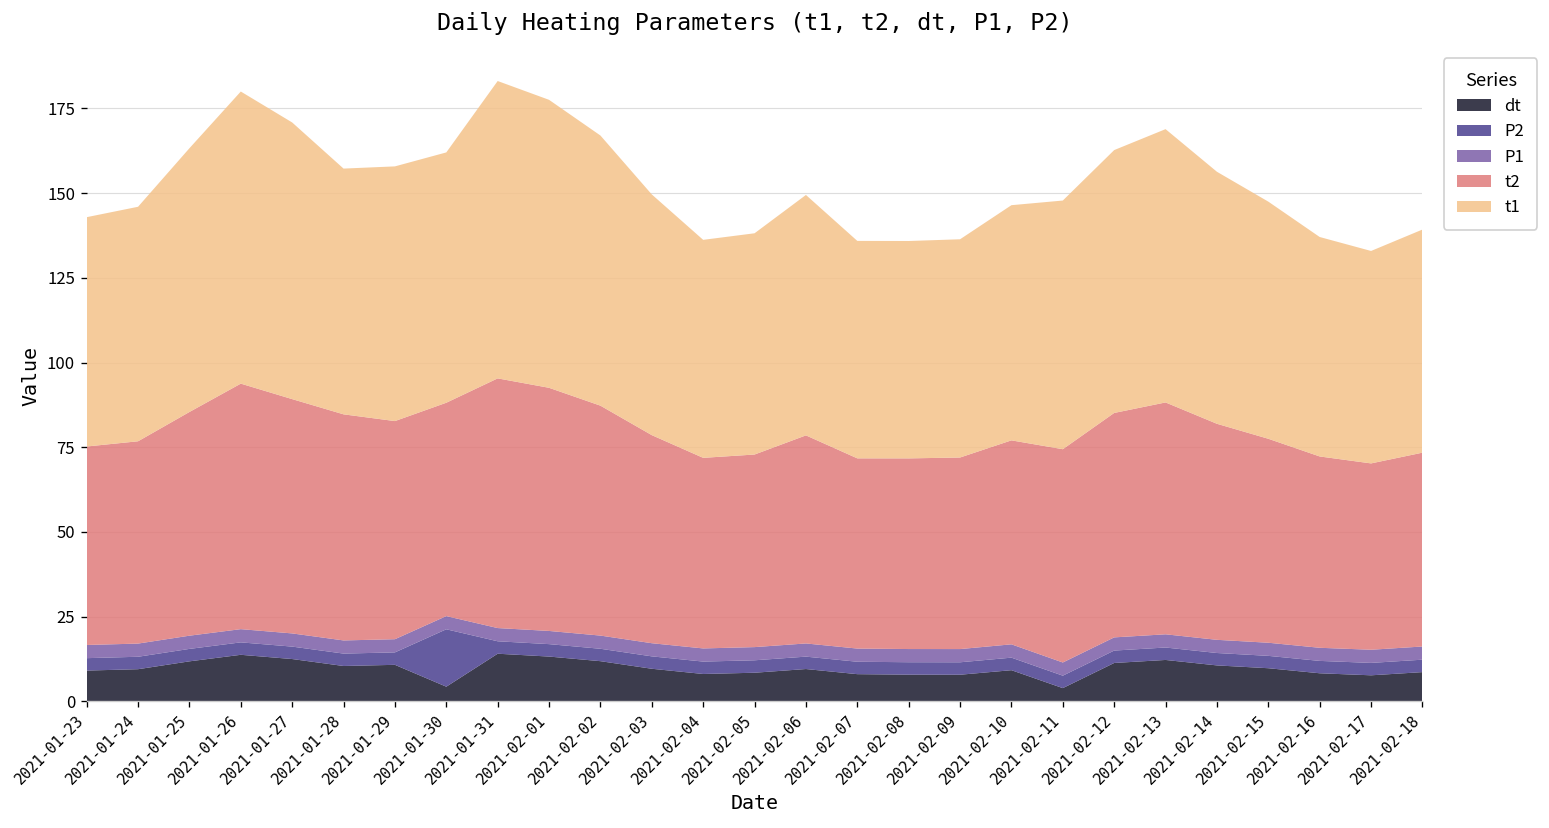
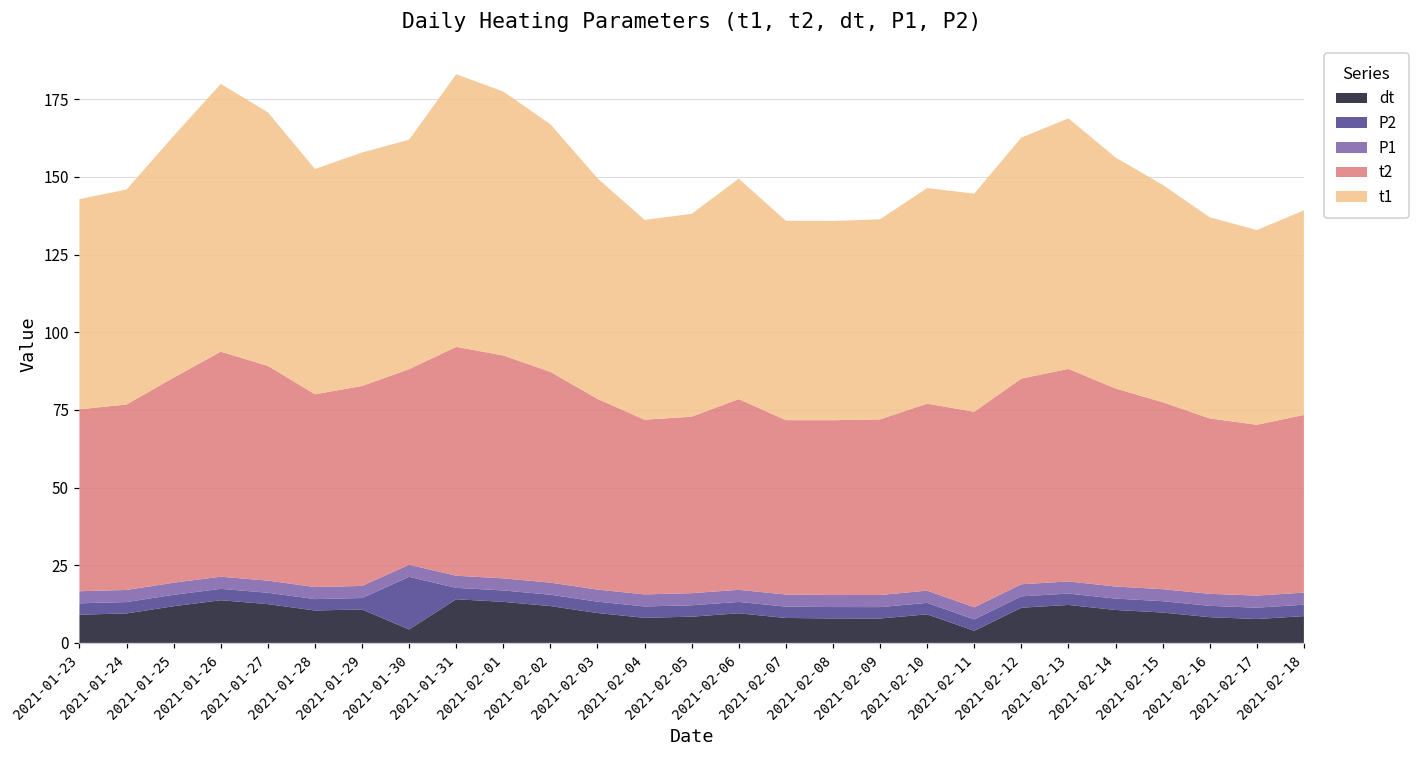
  {
    "dt": {
      "2021-01-23": 9,
      "2021-01-24": 10,
      "2021-01-25": 12,
      "2021-01-26": 14,
      "2021-01-27": 13,
      "2021-01-28": 10,
      "2021-01-29": 11,
      "2021-01-30": 4,
      "2021-01-31": 14,
      "2021-02-01": 13,
      "2021-02-02": 12,
      "2021-02-03": 10,
      "2021-02-04": 8,
      "2021-02-05": 8,
      "2021-02-06": 10,
      "2021-02-07": 8,
      "2021-02-08": 8,
      "2021-02-09": 8,
      "2021-02-10": 9,
      "2021-02-11": 4,
      "2021-02-12": 11,
      "2021-02-13": 12,
      "2021-02-14": 11,
      "2021-02-15": 10,
      "2021-02-16": 8,
      "2021-02-17": 8,
      "2021-02-18": 9
    },
    "P2": {
      "2021-01-23": 4,
      "2021-01-24": 4,
      "2021-01-25": 4,
      "2021-01-26": 4,
      "2021-01-27": 4,
      "2021-01-28": 4,
      "2021-01-29": 4,
      "2021-01-30": 17,
      "2021-01-31": 4,
      "2021-02-01": 4,
      "2021-02-02": 4,
      "2021-02-03": 4,
      "2021-02-04": 4,
      "2021-02-05": 4,
      "2021-02-06": 4,
      "2021-02-07": 4,
      "2021-02-08": 4,
      "2021-02-09": 4,
      "2021-02-10": 4,
      "2021-02-11": 4,
      "2021-02-12": 4,
      "2021-02-13": 4,
      "2021-02-14": 4,
      "2021-02-15": 4,
      "2021-02-16": 4,
      "2021-02-17": 4,
      "2021-02-18": 4
    },
    "P1": {
      "2021-01-23": 4,
      "2021-01-24": 4,
      "2021-01-25": 4,
      "2021-01-26": 4,
      "2021-01-27": 4,
      "2021-01-28": 4,
      "2021-01-29": 4,
      "2021-01-30": 4,
      "2021-01-31": 4,
      "2021-02-01": 4,
      "2021-02-02": 4,
      "2021-02-03": 4,
      "2021-02-04": 4,
      "2021-02-05": 4,
      "2021-02-06": 4,
      "2021-02-07": 4,
      "2021-02-08": 4,
      "2021-02-09": 4,
      "2021-02-10": 4,
      "2021-02-11": 4,
      "2021-02-12": 4,
      "2021-02-13": 4,
      "2021-02-14": 4,
      "2021-02-15": 4,
      "2021-02-16": 4,
      "2021-02-17": 4,
      "2021-02-18": 4
    },
    "t2": {
      "2021-01-23": 59,
      "2021-01-24": 60,
      "2021-01-25": 66,
      "2021-01-26": 72,
      "2021-01-27": 69,
-     "2021-01-28": 67,
+     "2021-01-28": 62,
      "2021-01-29": 64,
      "2021-01-30": 63,
      "2021-01-31": 74,
      "2021-02-01": 72,
      "2021-02-02": 68,
      "2021-02-03": 61,
      "2021-02-04": 56,
      "2021-02-05": 57,
      "2021-02-06": 61,
      "2021-02-07": 56,
      "2021-02-08": 56,
      "2021-02-09": 57,
      "2021-02-10": 60,
      "2021-02-11": 63,
      "2021-02-12": 66,
      "2021-02-13": 68,
      "2021-02-14": 64,
      "2021-02-15": 60,
      "2021-02-16": 56,
      "2021-02-17": 55,
      "2021-02-18": 57
    },
    "t1": {
      "2021-01-23": 68,
      "2021-01-24": 69,
      "2021-01-25": 78,
      "2021-01-26": 86,
      "2021-01-27": 82,
      "2021-01-28": 73,
      "2021-01-29": 75,
      "2021-01-30": 74,
      "2021-01-31": 88,
      "2021-02-01": 85,
      "2021-02-02": 80,
      "2021-02-03": 71,
      "2021-02-04": 64,
      "2021-02-05": 65,
      "2021-02-06": 71,
      "2021-02-07": 64,
      "2021-02-08": 64,
      "2021-02-09": 64,
      "2021-02-10": 69,
-     "2021-02-11": 73,
+     "2021-02-11": 70,
      "2021-02-12": 78,
      "2021-02-13": 81,
      "2021-02-14": 74,
      "2021-02-15": 70,
      "2021-02-16": 65,
      "2021-02-17": 63,
      "2021-02-18": 66
    }
  }
